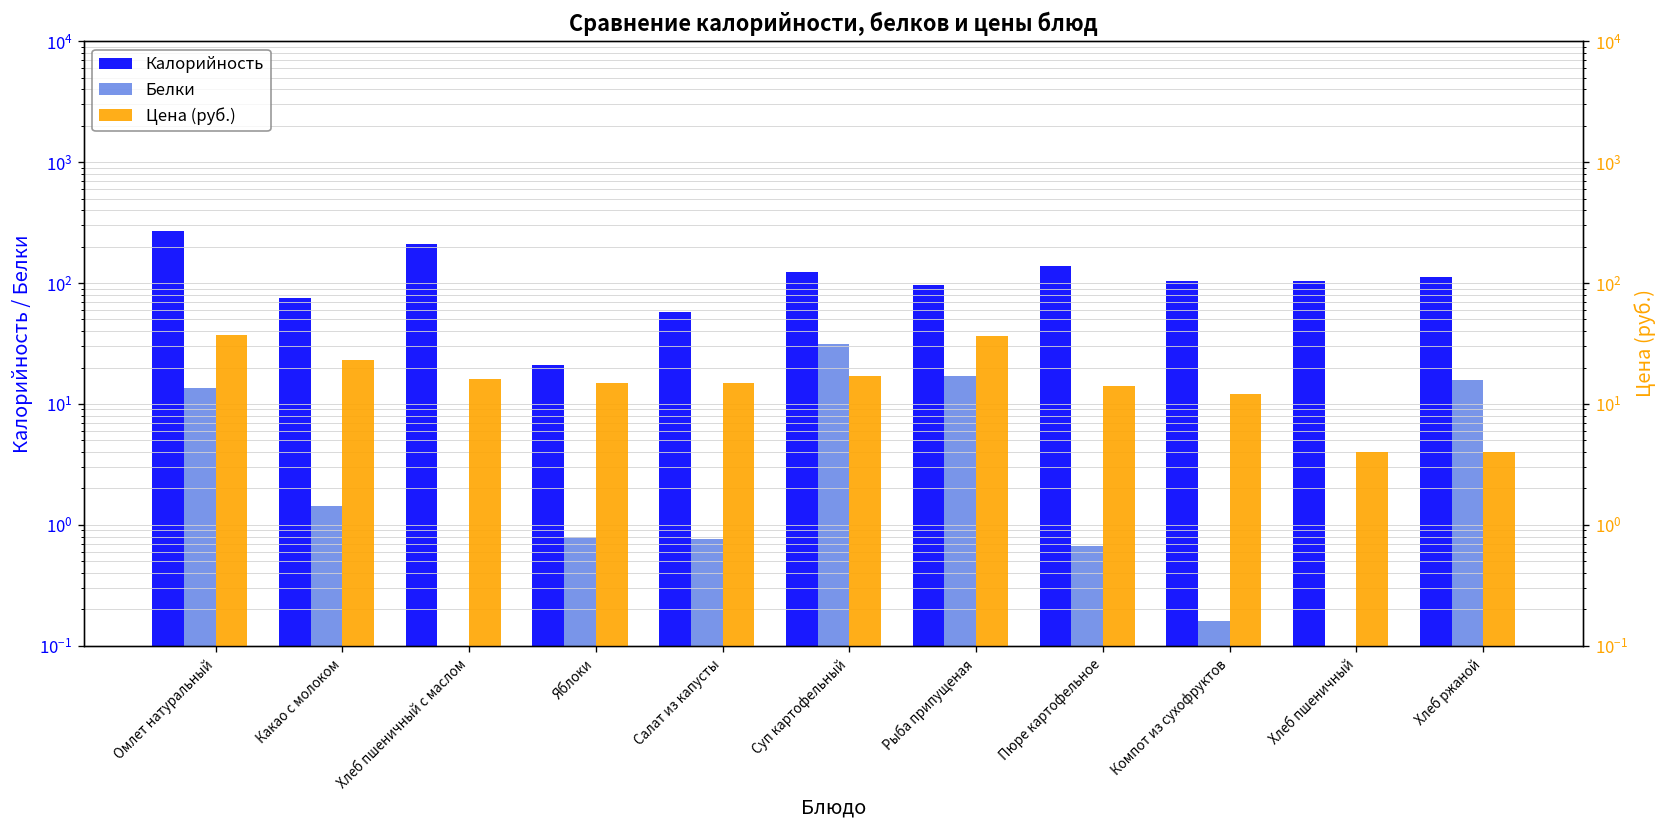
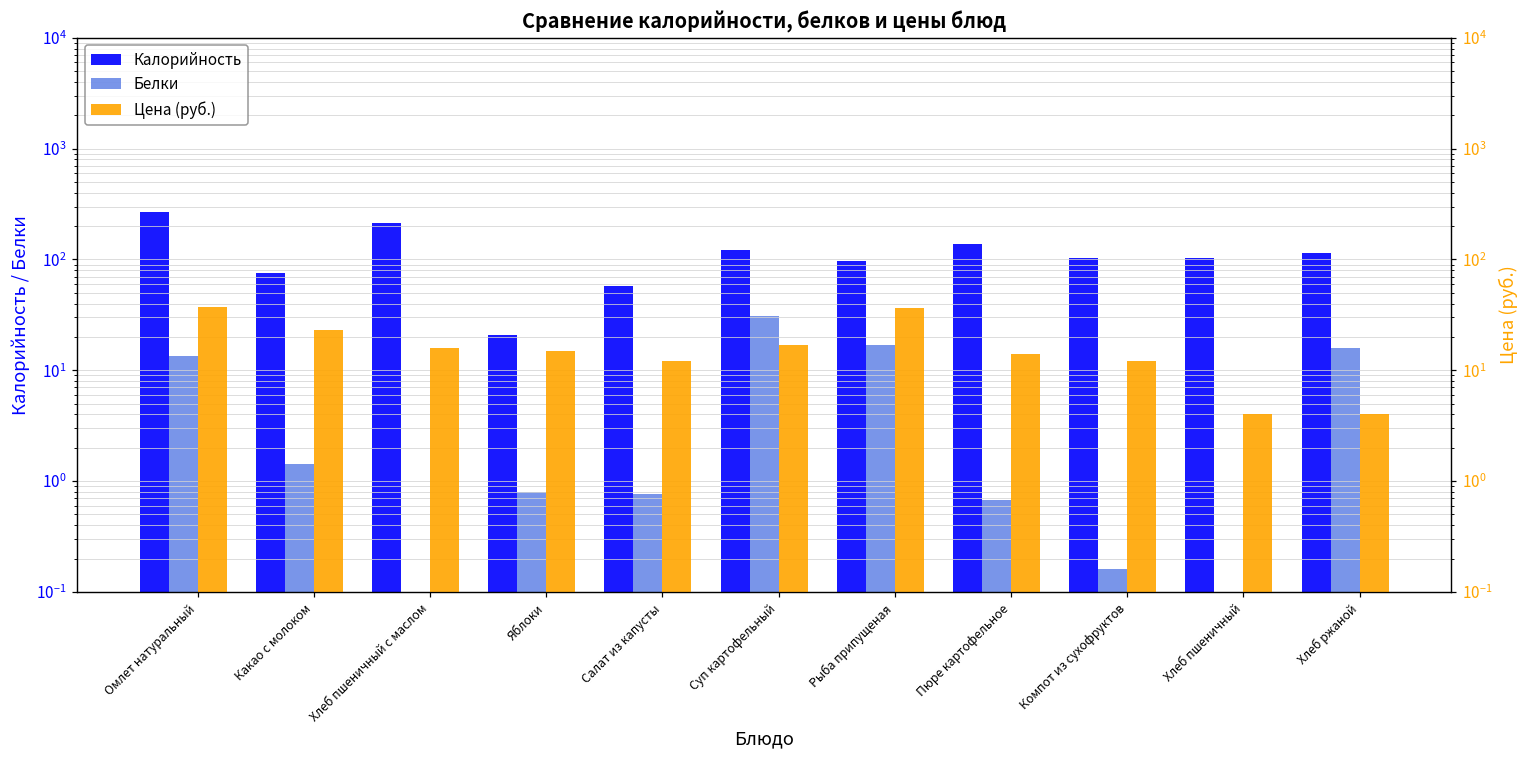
  {
    "Калорийность": {
      "Омлет натуральный": 270,
      "Какао с молоком": 80,
      "Хлеб пшеничный с маслом": 210,
      "Яблоки": 21,
      "Салат из капусты": 60,
      "Суп картофельный": 120,
      "Рыба припущеная": 100,
      "Пюре картофельное": 140,
      "Компот из сухофруктов": 100,
      "Хлеб пшеничный": 100,
      "Хлеб ржаной": 110
    },
    "Белки": {
      "Омлет натуральный": 14,
      "Какао с молоком": 1.4,
      "Яблоки": 0.8,
      "Салат из капусты": 0.8,
      "Суп картофельный": 31,
      "Рыба припущеная": 17,
      "Пюре картофельное": 0.7,
      "Компот из сухофруктов": 0.16,
      "Хлеб ржаной": 16
    },
    "Цена (руб.)": {
      "Омлет натуральный": 37,
      "Какао с молоком": 23,
      "Хлеб пшеничный с маслом": 16,
      "Яблоки": 15,
-     "Салат из капусты": 15,
+     "Салат из капусты": 12,
      "Суп картофельный": 17,
      "Рыба припущеная": 36,
      "Пюре картофельное": 14,
      "Компот из сухофруктов": 12,
      "Хлеб пшеничный": 4,
      "Хлеб ржаной": 4
    }
  }
